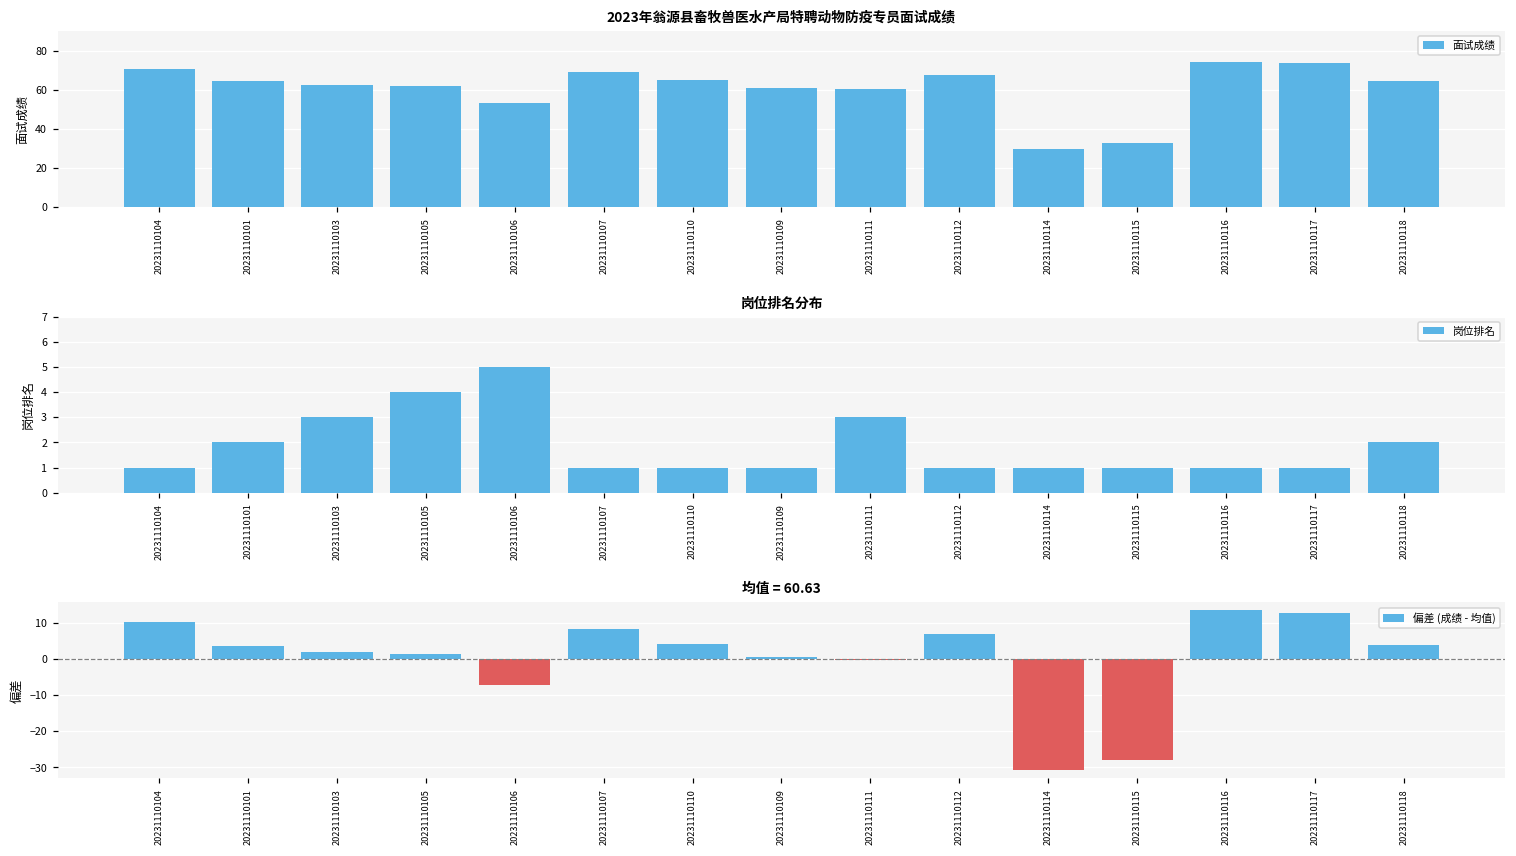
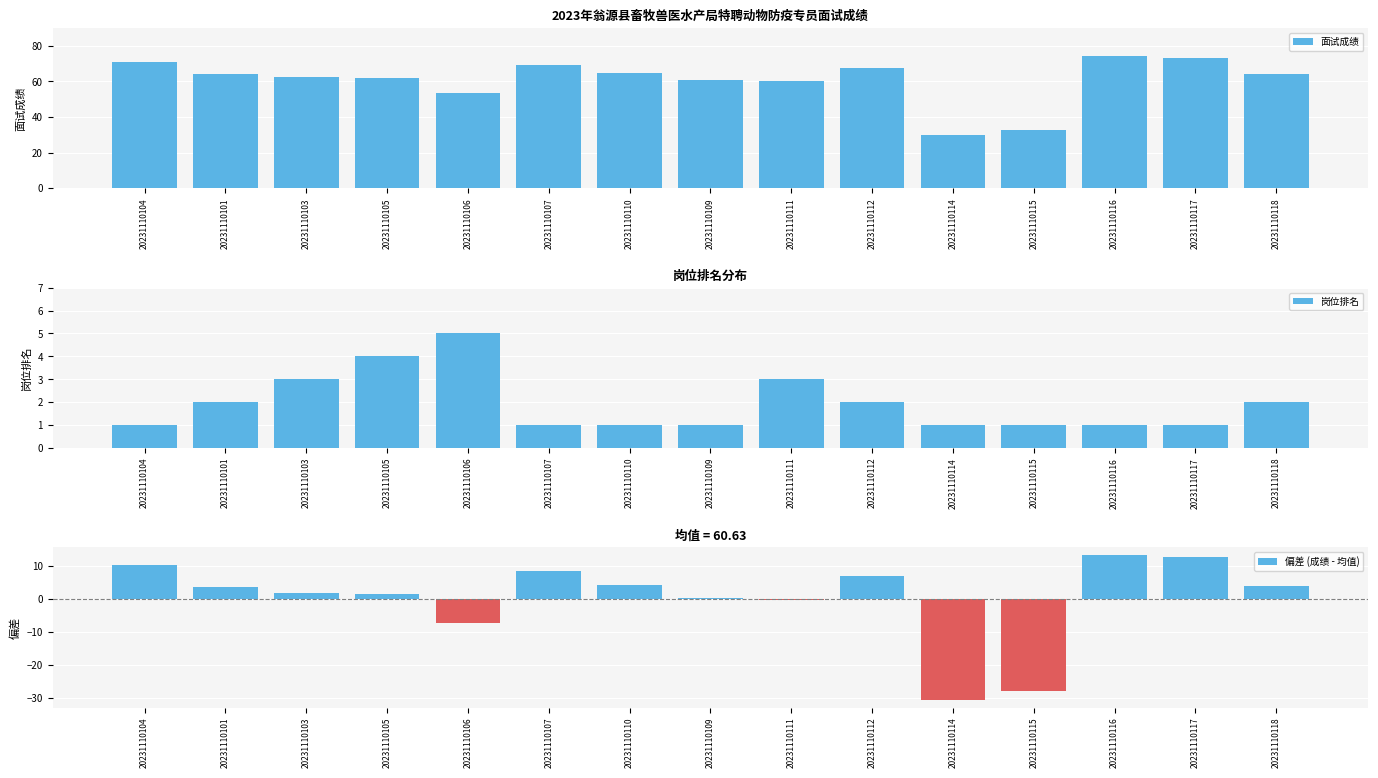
  {
    "2023年翁源县畜牧兽医水产局特聘动物防疫专员面试成绩": {
      "20231110104": 71,
      "20231110101": 64,
      "20231110103": 62,
      "20231110105": 62,
      "20231110106": 53,
      "20231110107": 69,
      "20231110110": 65,
      "20231110109": 61,
      "20231110111": 60,
      "20231110112": 68,
      "20231110114": 30,
      "20231110115": 33,
      "20231110116": 74,
      "20231110117": 73,
      "20231110118": 64
    },
    "岗位排名分布": {
      "20231110104": 1,
      "20231110101": 2,
      "20231110103": 3,
      "20231110105": 4,
      "20231110106": 5,
      "20231110107": 1,
      "20231110110": 1,
      "20231110109": 1,
      "20231110111": 3,
-     "20231110112": 1,
+     "20231110112": 2,
      "20231110114": 1,
      "20231110115": 1,
      "20231110116": 1,
      "20231110117": 1,
      "20231110118": 2
    },
    "均值 = 60.63": {
      "20231110104": 10,
      "20231110101": 4,
      "20231110103": 2,
      "20231110105": 1,
      "20231110106": -7,
      "20231110107": 8,
      "20231110110": 4,
      "20231110112": 7,
      "20231110114": -31,
      "20231110115": -28,
      "20231110116": 13,
      "20231110117": 13,
      "20231110118": 4
    }
  }
